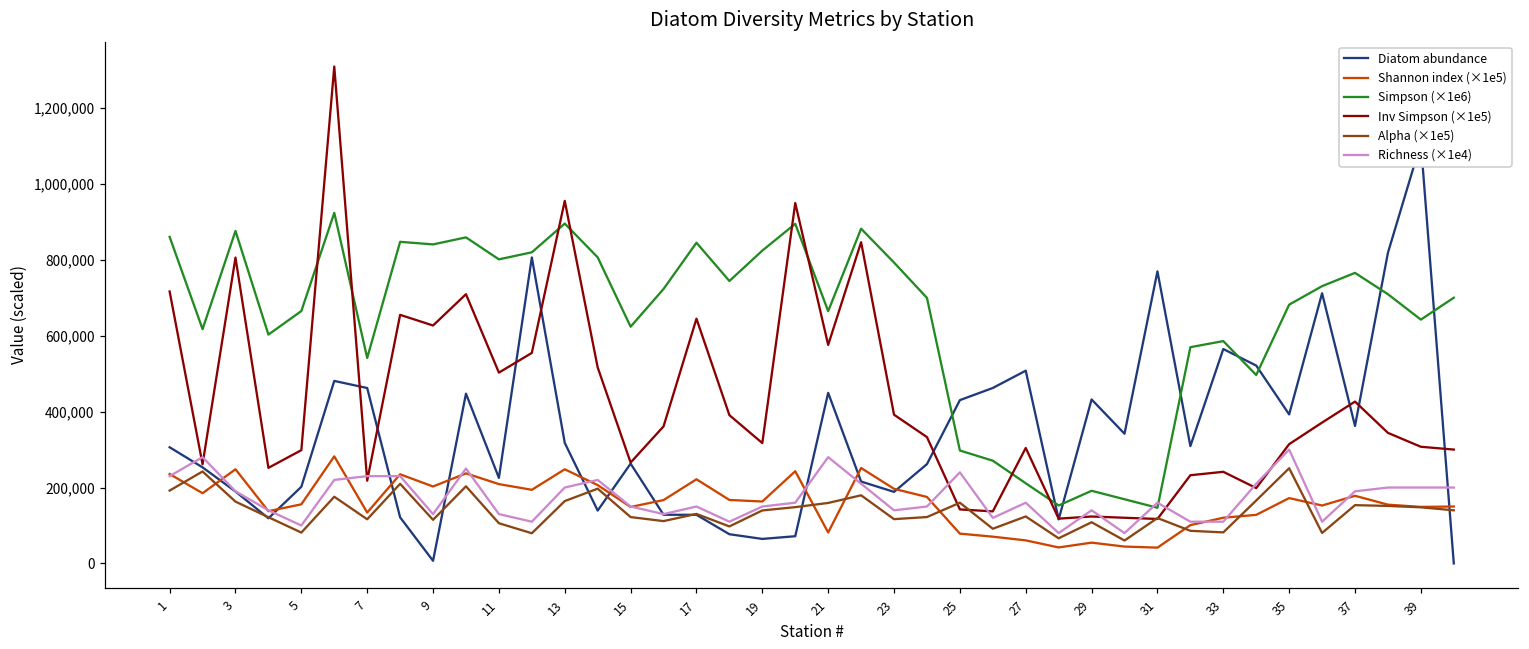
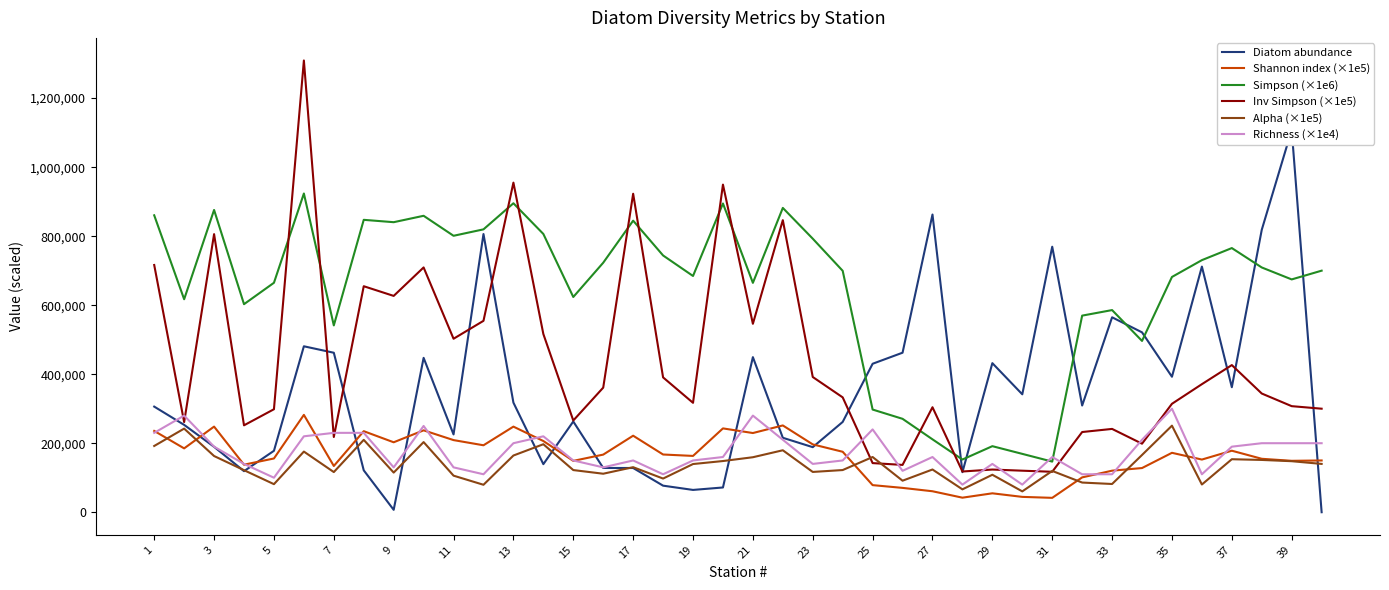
  {
    "Diatom abundance": {
      "1": "310,000",
-     "5": "200,000",
+     "5": "180,000",
      "7": "460,000",
      "9": "10,000",
      "11": "230,000",
      "13": "320,000",
      "19": "60,000",
      "21": "450,000",
      "23": "190,000",
      "25": "430,000",
-     "27": "510,000",
+     "27": "860,000",
      "29": "430,000",
      "31": "770,000",
      "33": "560,000",
      "35": "390,000",
      "37": "360,000"
    },
    "Shannon index (×1e5)": {
      "3": "250,000",
      "5": "160,000",
      "7": "130,000",
      "9": "200,000",
      "11": "210,000",
      "13": "250,000",
      "17": "220,000",
      "19": "160,000",
-     "21": "80,000",
+     "21": "230,000",
      "23": "200,000",
      "25": "80,000",
      "27": "60,000",
      "29": "50,000",
      "31": "40,000",
      "33": "120,000",
      "35": "170,000",
      "37": "180,000"
    },
    "Simpson (×1e6)": {
      "1": "860,000",
      "3": "880,000",
      "5": "660,000",
      "7": "540,000",
      "9": "840,000",
      "11": "800,000",
      "13": "900,000",
      "15": "620,000",
      "17": "840,000",
-     "19": "820,000",
+     "19": "680,000",
      "21": "660,000",
      "23": "790,000",
      "25": "300,000",
      "27": "210,000",
      "29": "190,000",
      "31": "150,000",
      "33": "590,000",
      "35": "680,000",
      "37": "770,000",
-     "39": "640,000"
+     "39": "670,000"
    },
    "Inv Simpson (×1e5)": {
      "1": "720,000",
      "3": "810,000",
      "5": "300,000",
      "7": "220,000",
      "9": "630,000",
      "11": "500,000",
      "13": "960,000",
-     "17": "640,000",
+     "17": "920,000",
      "19": "320,000",
-     "21": "580,000",
+     "21": "550,000",
      "23": "390,000",
      "25": "140,000",
      "27": "300,000",
      "29": "120,000",
      "33": "240,000",
      "35": "310,000",
      "37": "430,000",
      "39": "310,000"
    },
    "Alpha (×1e5)": {
      "1": "190,000",
      "3": "160,000",
      "5": "80,000",
      "7": "120,000",
      "9": "110,000",
      "11": "110,000",
      "13": "160,000",
      "15": "120,000",
      "19": "140,000",
      "21": "160,000",
      "23": "120,000",
      "25": "160,000",
      "27": "120,000",
      "29": "110,000",
      "33": "80,000",
      "35": "250,000",
      "37": "150,000"
    },
    "Richness (×1e4)": {
      "5": "100,000",
      "7": "230,000",
      "9": "130,000",
      "11": "130,000",
      "13": "200,000",
      "17": "150,000",
      "19": "150,000",
      "21": "280,000",
      "23": "140,000",
      "25": "240,000",
      "27": "160,000",
      "29": "140,000",
      "31": "160,000",
      "33": "110,000",
      "35": "300,000",
      "37": "190,000",
      "39": "200,000"
    }
  }
